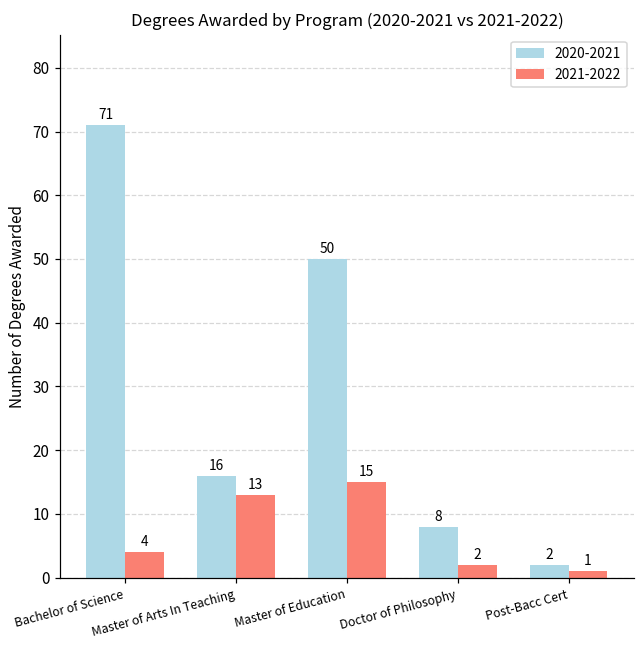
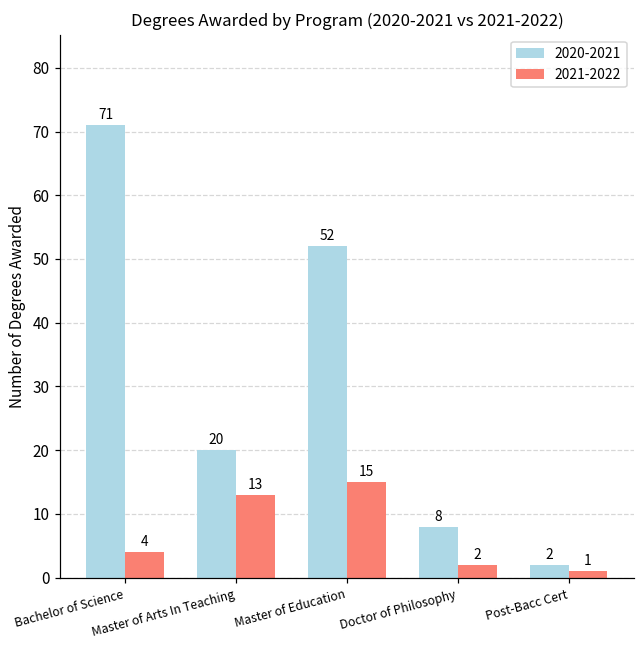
  {
    "2020-2021": {
      "Bachelor of Science": 71,
-     "Master of Arts In Teaching": 16,
-     "Master of Education": 50,
+     "Master of Arts In Teaching": 20,
+     "Master of Education": 52,
      "Doctor of Philosophy": 8,
      "Post-Bacc Cert": 2
    },
    "2021-2022": {
      "Bachelor of Science": 4,
      "Master of Arts In Teaching": 13,
      "Master of Education": 15,
      "Doctor of Philosophy": 2,
      "Post-Bacc Cert": 1
    }
  }
